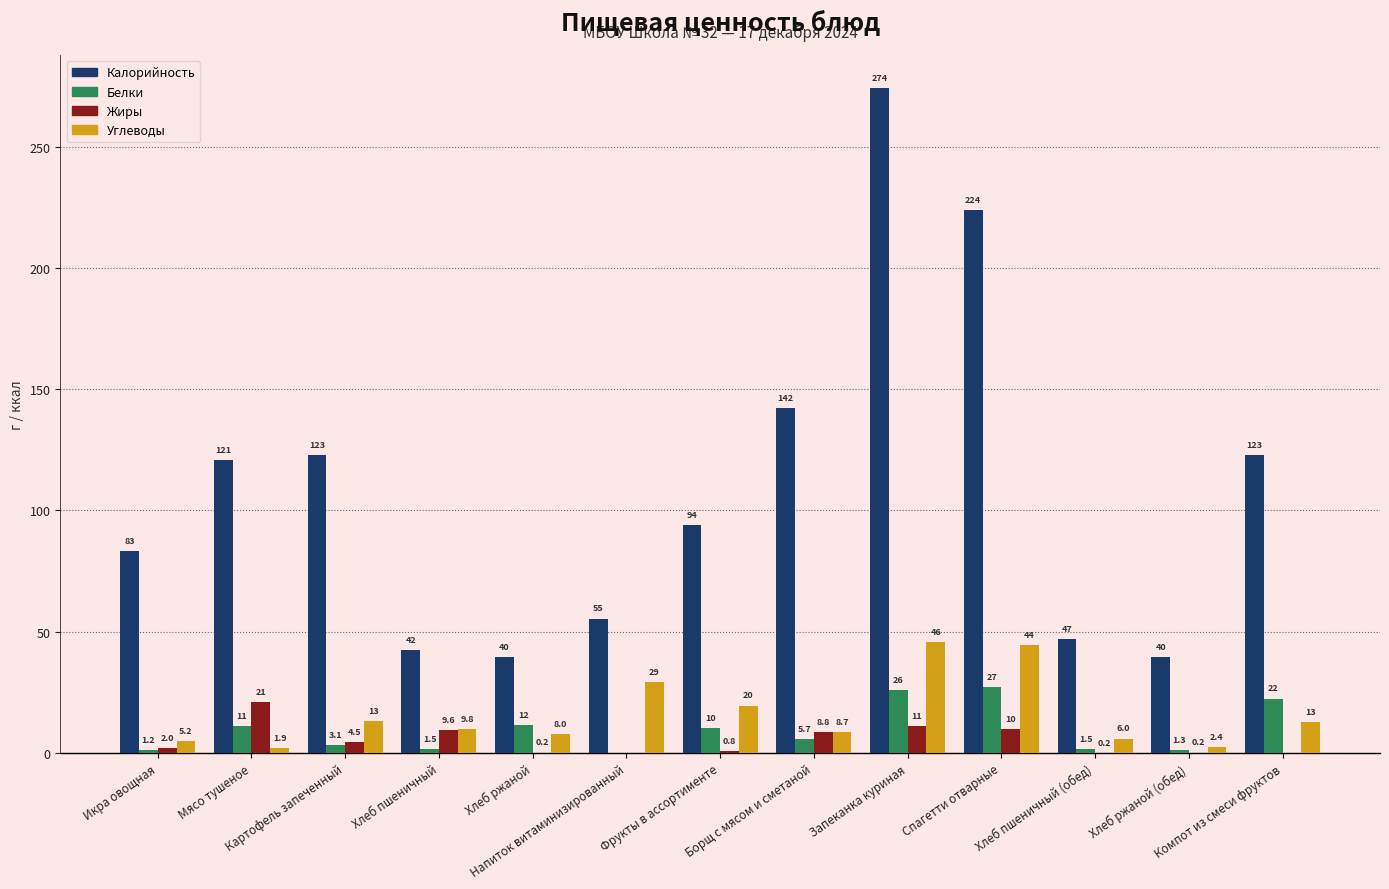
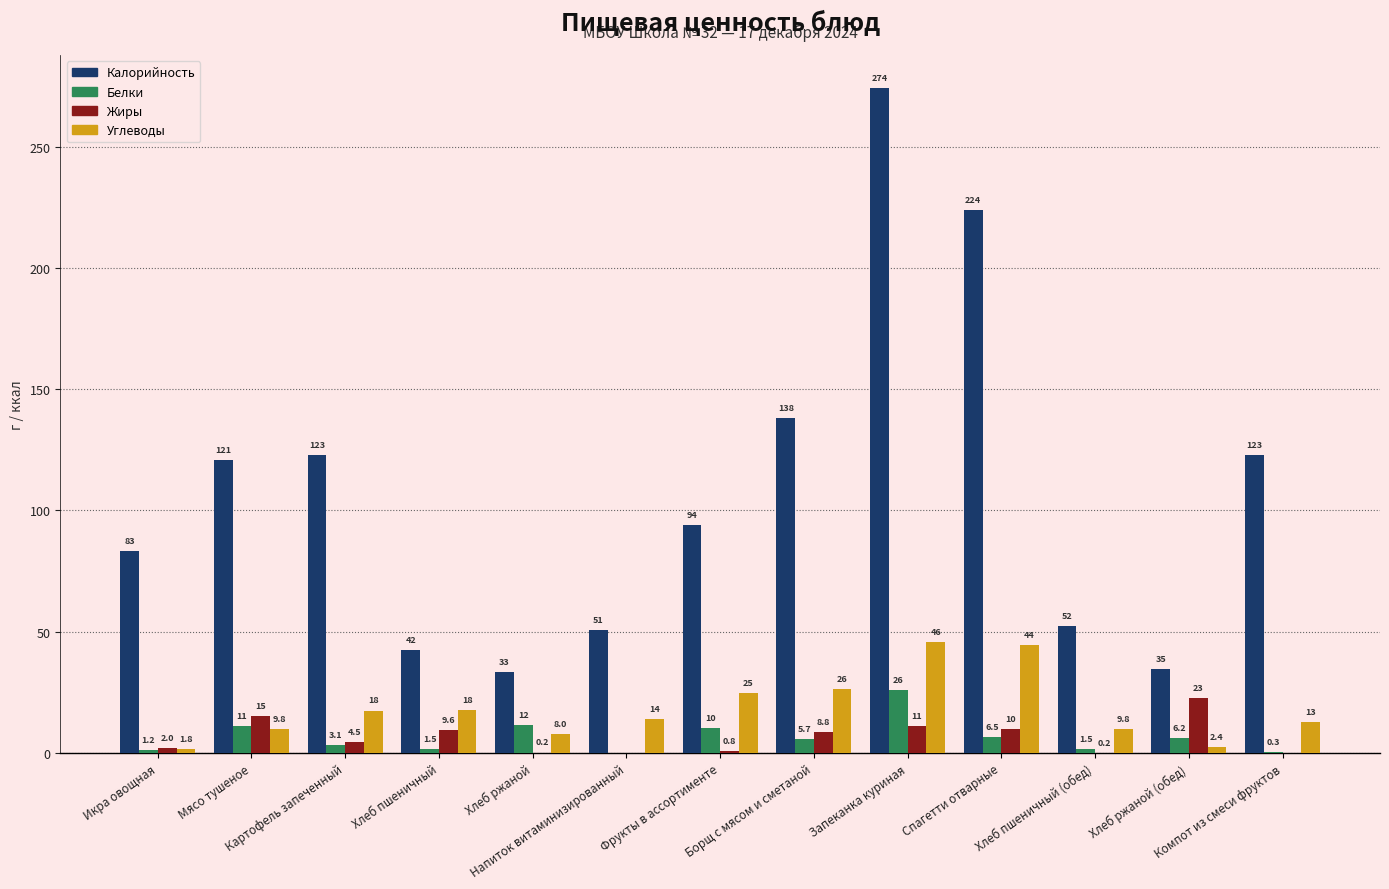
  {
    "Калорийность": {
      "Икра овощная": 83,
      "Мясо тушеное": 121,
      "Картофель запеченный": 123,
      "Хлеб пшеничный": 42,
-     "Хлеб ржаной": 40,
-     "Напиток витаминизированный": 55,
+     "Хлеб ржаной": 33,
+     "Напиток витаминизированный": 51,
      "Фрукты в ассортименте": 94,
-     "Борщ с мясом и сметаной": 142,
+     "Борщ с мясом и сметаной": 138,
      "Запеканка куриная": 274,
      "Спагетти отварные": 224,
-     "Хлеб пшеничный (обед)": 47,
-     "Хлеб ржаной (обед)": 40,
+     "Хлеб пшеничный (обед)": 52,
+     "Хлеб ржаной (обед)": 35,
      "Компот из смеси фруктов": 123
    },
    "Белки": {
      "Икра овощная": 1.2,
      "Мясо тушеное": 11,
      "Картофель запеченный": 3.1,
      "Хлеб пшеничный": 1.5,
      "Хлеб ржаной": 12,
      "Фрукты в ассортименте": 10,
      "Борщ с мясом и сметаной": 5.7,
      "Запеканка куриная": 26,
-     "Спагетти отварные": 27,
+     "Спагетти отварные": 6.5,
      "Хлеб пшеничный (обед)": 1.5,
-     "Хлеб ржаной (обед)": 1.3,
-     "Компот из смеси фруктов": 22
+     "Хлеб ржаной (обед)": 6.2,
+     "Компот из смеси фруктов": 0.3
    },
    "Жиры": {
      "Икра овощная": 2.0,
-     "Мясо тушеное": 21,
+     "Мясо тушеное": 15,
      "Картофель запеченный": 4.5,
      "Хлеб пшеничный": 9.6,
      "Хлеб ржаной": 0.2,
      "Фрукты в ассортименте": 0.8,
      "Борщ с мясом и сметаной": 8.8,
      "Запеканка куриная": 11,
      "Спагетти отварные": 10,
      "Хлеб пшеничный (обед)": 0.2,
-     "Хлеб ржаной (обед)": 0.2
+     "Хлеб ржаной (обед)": 23
    },
    "Углеводы": {
-     "Икра овощная": 5.2,
-     "Мясо тушеное": 1.9,
-     "Картофель запеченный": 13,
-     "Хлеб пшеничный": 9.8,
+     "Икра овощная": 1.8,
+     "Мясо тушеное": 9.8,
+     "Картофель запеченный": 18,
+     "Хлеб пшеничный": 18,
      "Хлеб ржаной": 8.0,
-     "Напиток витаминизированный": 29,
-     "Фрукты в ассортименте": 20,
-     "Борщ с мясом и сметаной": 8.7,
+     "Напиток витаминизированный": 14,
+     "Фрукты в ассортименте": 25,
+     "Борщ с мясом и сметаной": 26,
      "Запеканка куриная": 46,
      "Спагетти отварные": 44,
-     "Хлеб пшеничный (обед)": 6.0,
+     "Хлеб пшеничный (обед)": 9.8,
      "Хлеб ржаной (обед)": 2.4,
      "Компот из смеси фруктов": 13
    }
  }
